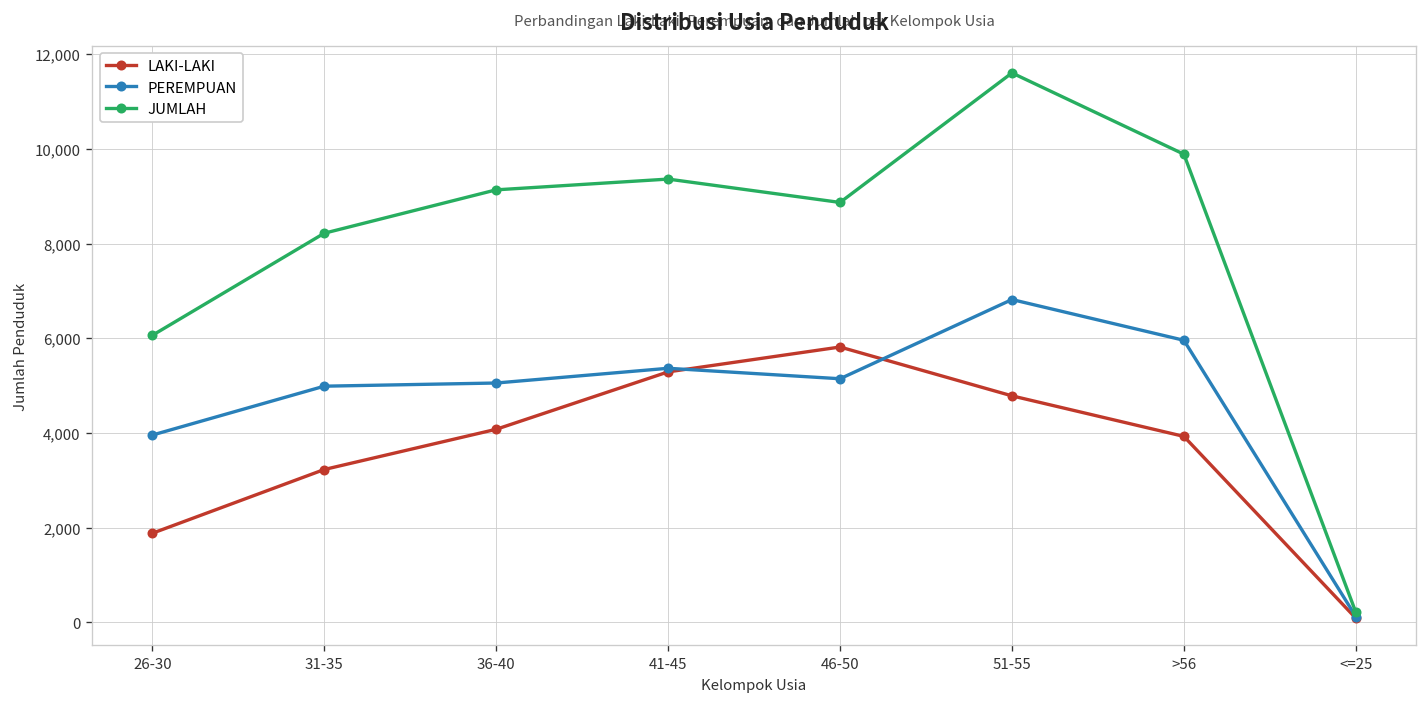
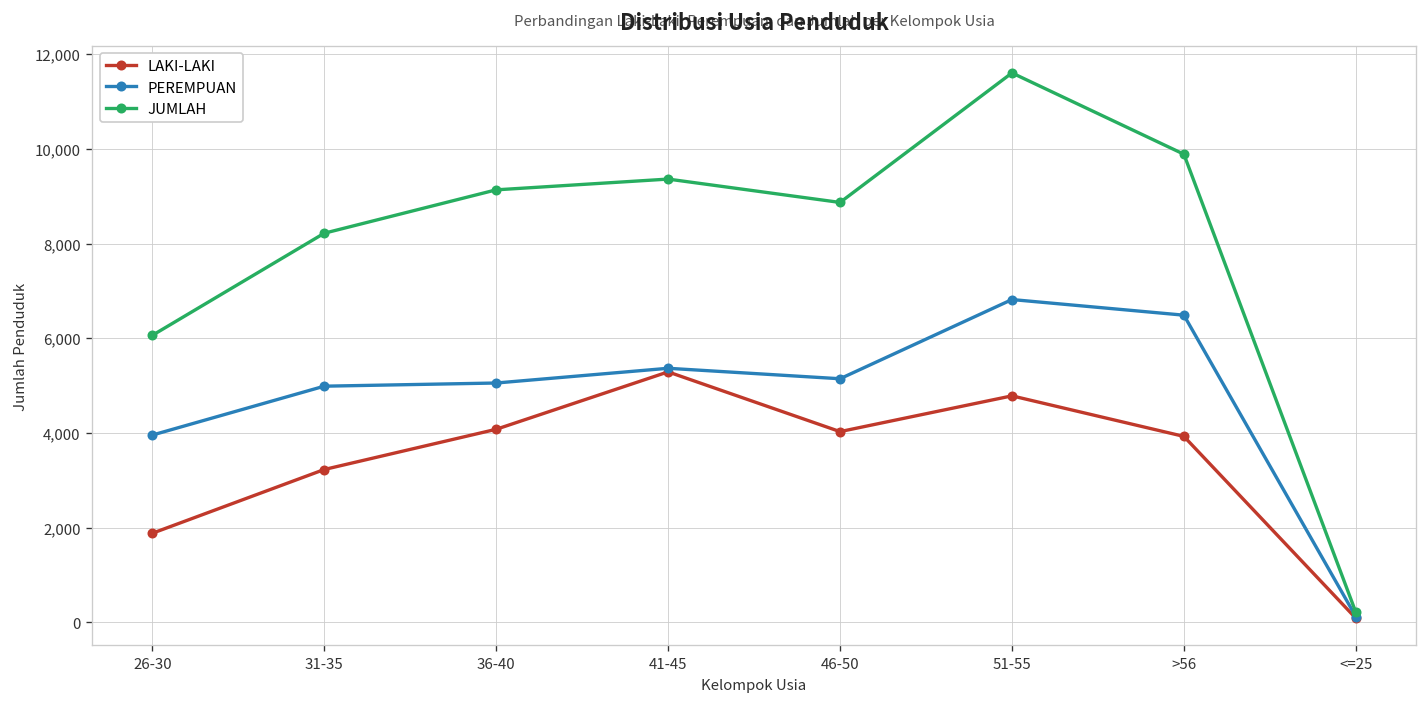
  {
    "LAKI-LAKI": {
      "26-30": "1,900",
      "31-35": "3,200",
      "36-40": "4,100",
      "41-45": "5,300",
-     "46-50": "5,800",
+     "46-50": "4,000",
      "51-55": "4,800",
      ">56": "3,900"
    },
    "PEREMPUAN": {
      "26-30": "4,000",
      "31-35": "5,000",
      "36-40": "5,100",
      "41-45": "5,400",
      "46-50": "5,100",
      "51-55": "6,800",
-     ">56": "6,000"
+     ">56": "6,500"
    },
    "JUMLAH": {
      "26-30": "6,100",
      "31-35": "8,200",
      "36-40": "9,100",
      "41-45": "9,400",
      "46-50": "8,900",
      "51-55": "11,600",
      ">56": "9,900",
      "<=25": "200"
    }
  }
